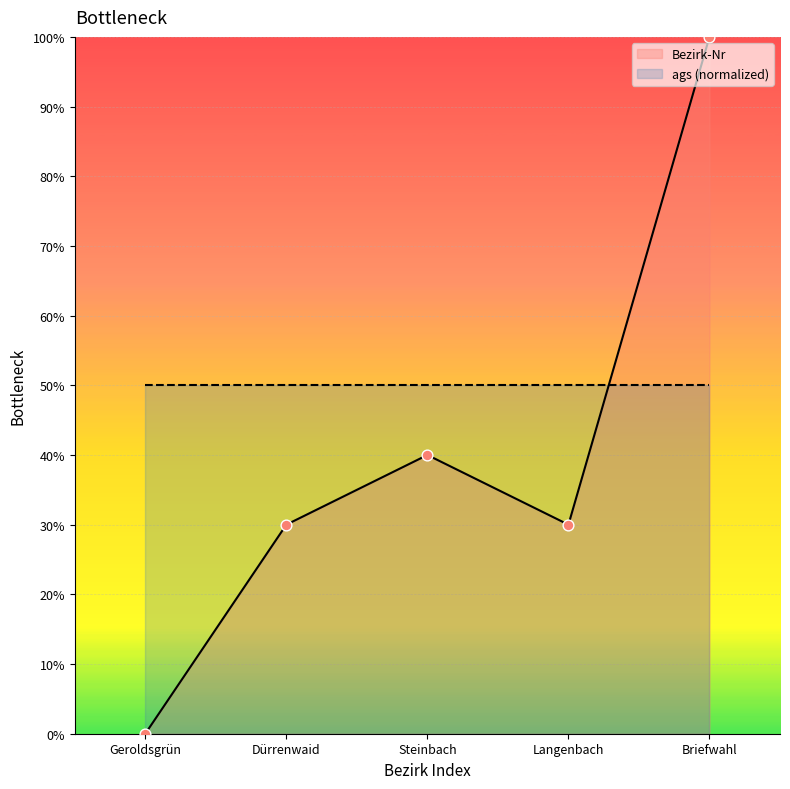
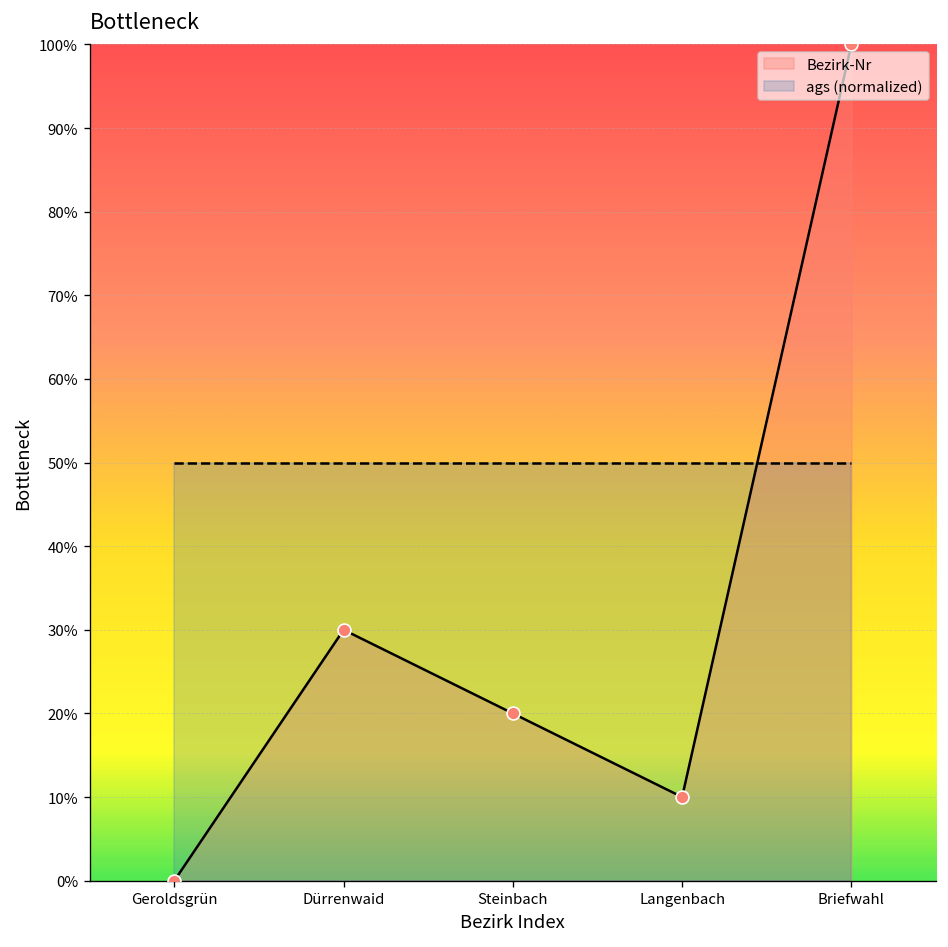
  {
    "Bezirk-Nr": {
      "Geroldsgrün": "0%",
      "Dürrenwaid": "30%",
-     "Steinbach": "40%",
-     "Langenbach": "30%",
+     "Steinbach": "20%",
+     "Langenbach": "10%",
      "Briefwahl": "100%"
    },
    "ags (normalized)": {
      "Geroldsgrün": "50%",
      "Dürrenwaid": "50%",
      "Steinbach": "50%",
      "Langenbach": "50%",
      "Briefwahl": "50%"
    }
  }
